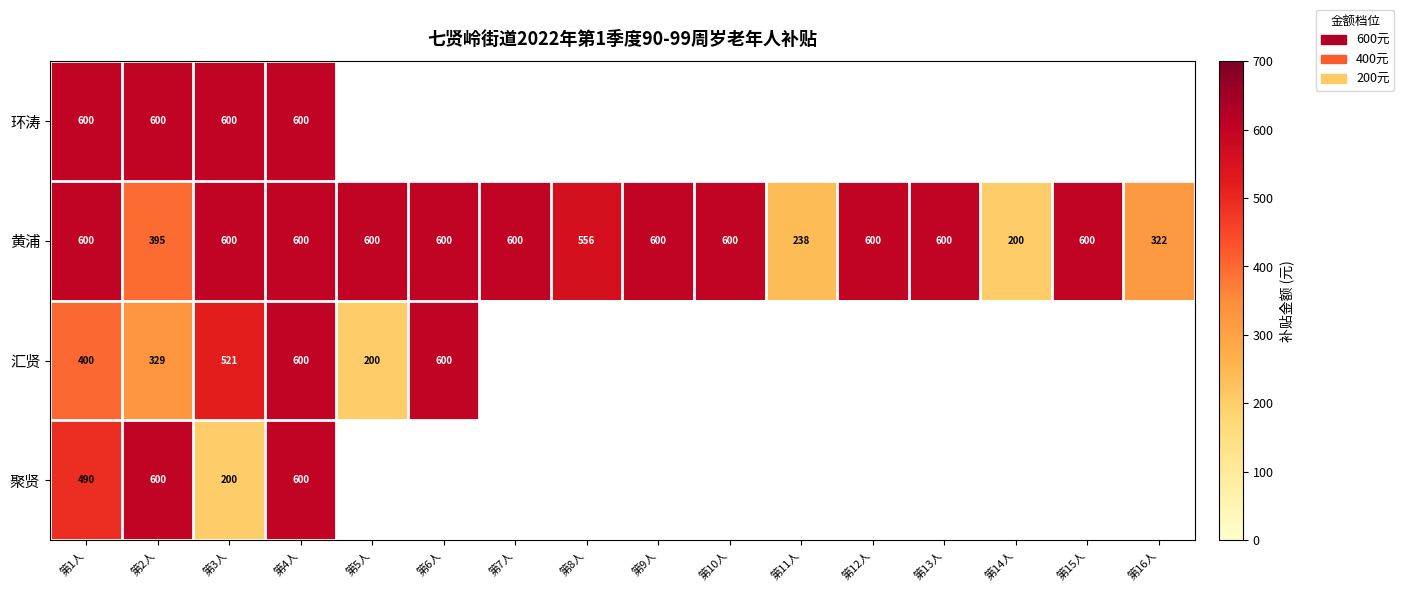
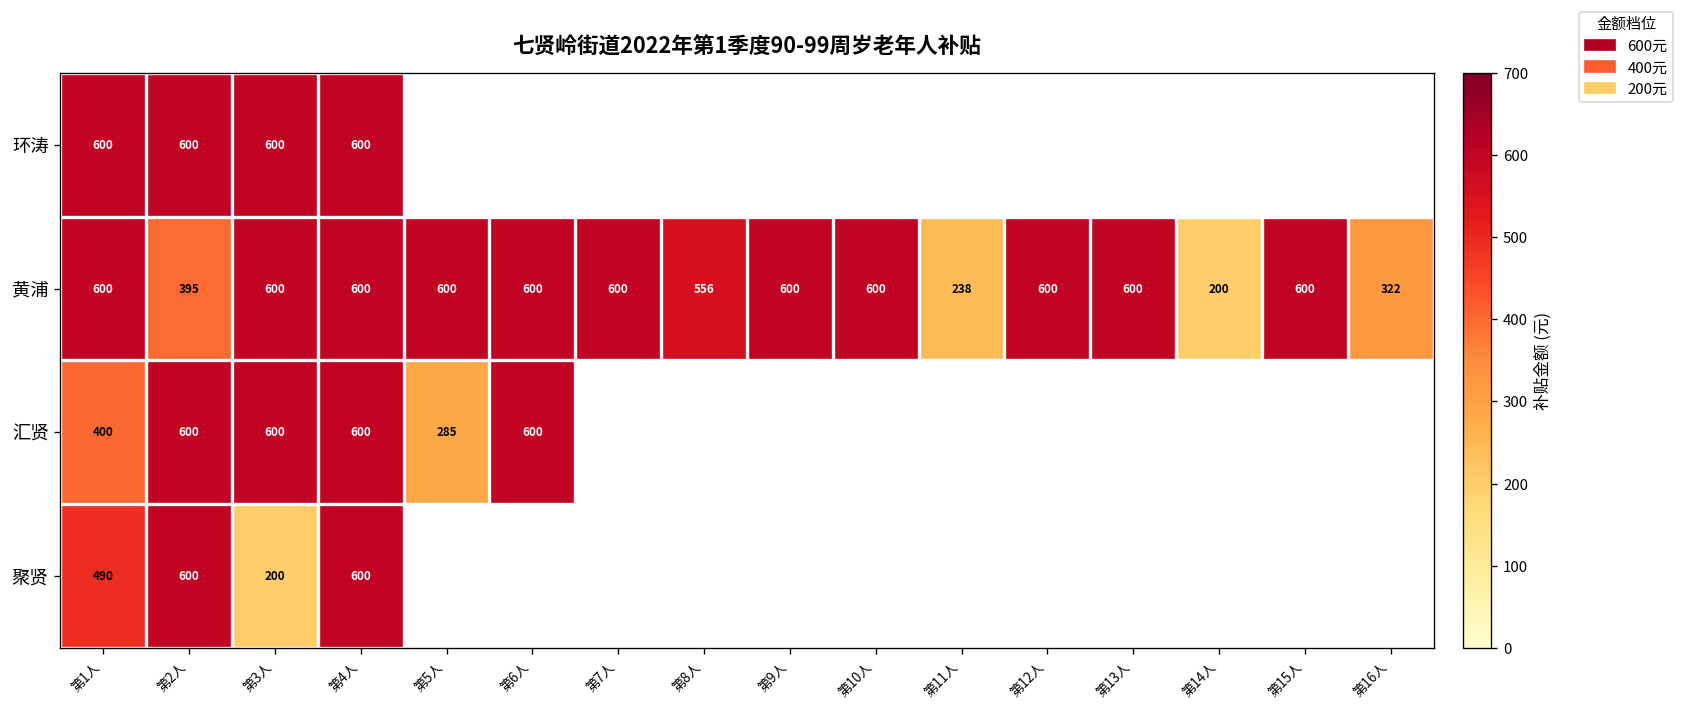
  {
    "环涛": {
      "第1人": 600,
      "第2人": 600,
      "第3人": 600,
      "第4人": 600
    },
    "黄浦": {
      "第1人": 600,
      "第2人": 395,
      "第3人": 600,
      "第4人": 600,
      "第5人": 600,
      "第6人": 600,
      "第7人": 600,
      "第8人": 556,
      "第9人": 600,
      "第10人": 600,
      "第11人": 238,
      "第12人": 600,
      "第13人": 600,
      "第14人": 200,
      "第15人": 600,
      "第16人": 322
    },
    "汇贤": {
      "第1人": 400,
-     "第2人": 329,
-     "第3人": 521,
+     "第2人": 600,
+     "第3人": 600,
      "第4人": 600,
-     "第5人": 200,
+     "第5人": 285,
      "第6人": 600
    },
    "聚贤": {
      "第1人": 490,
      "第2人": 600,
      "第3人": 200,
      "第4人": 600
    }
  }
